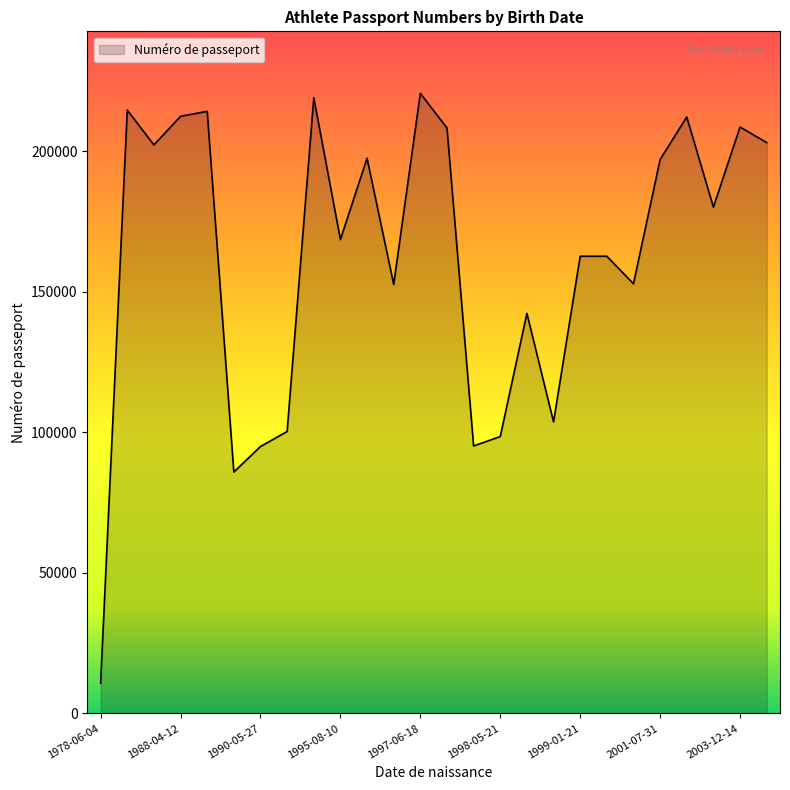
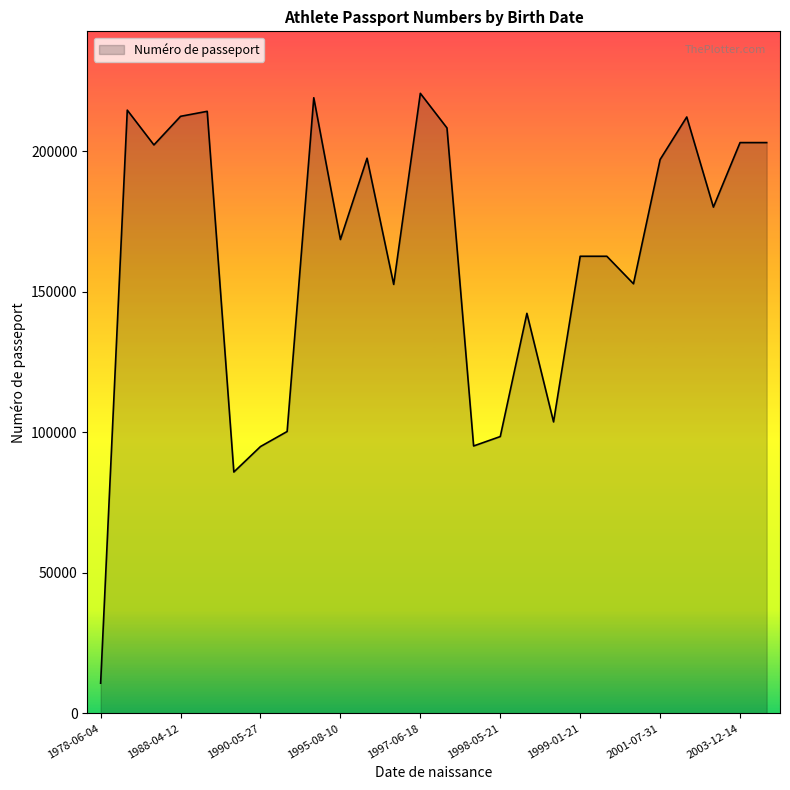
  {
    "1978-06-04": 11000,
    "1988-04-12": 212000,
    "1997-06-18": 221000,
-   "2003-12-14": 209000
+   "2003-12-14": 203000
  }
